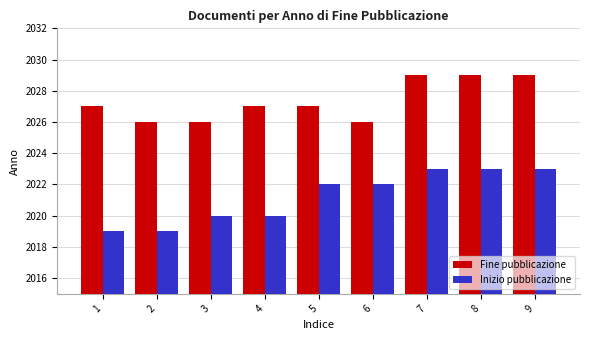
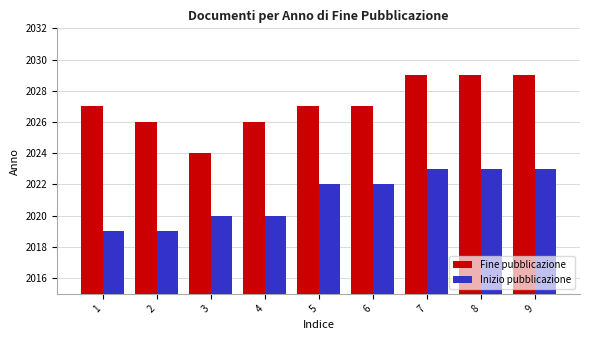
  {
    "Fine pubblicazione": {
      "1": 2027,
      "2": 2026,
-     "3": 2026,
-     "4": 2027,
+     "3": 2024,
+     "4": 2026,
      "5": 2027,
-     "6": 2026,
+     "6": 2027,
      "7": 2029,
      "8": 2029,
      "9": 2029
    },
    "Inizio pubblicazione": {
      "1": 2019,
      "2": 2019,
      "3": 2020,
      "4": 2020,
      "5": 2022,
      "6": 2022,
      "7": 2023,
      "8": 2023,
      "9": 2023
    }
  }
